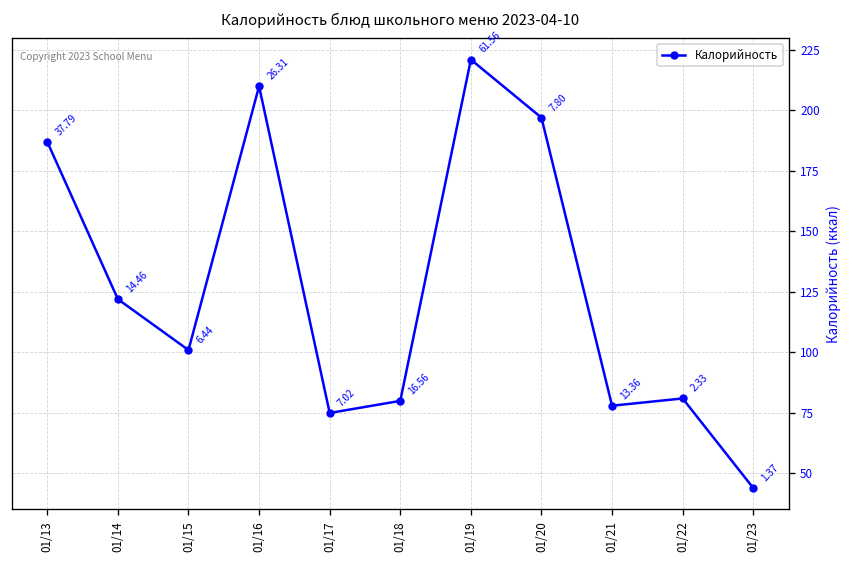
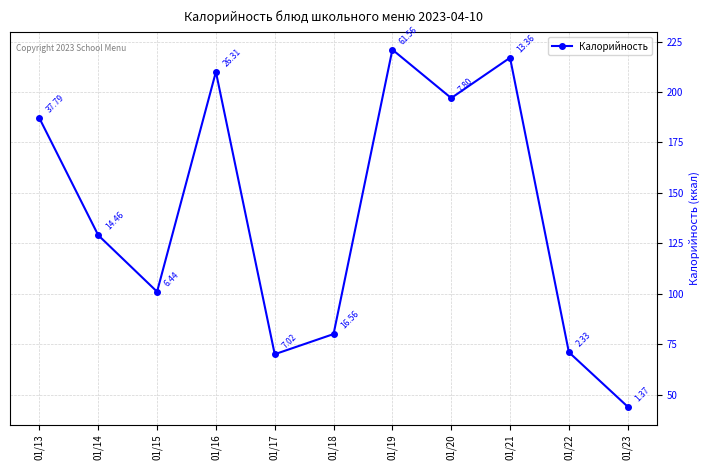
  {
-   "01/14": 122,
-   "01/17": 75,
-   "01/21": 78,
-   "01/22": 81
+   "01/14": 129,
+   "01/17": 70,
+   "01/21": 217,
+   "01/22": 71
  }
